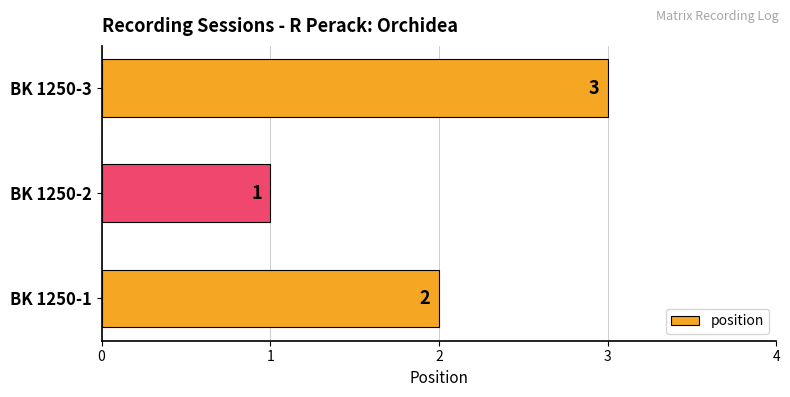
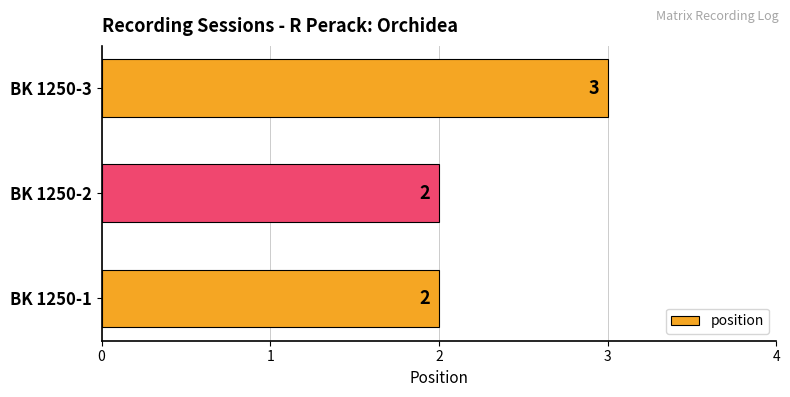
  {
    "BK 1250-3": 3,
-   "BK 1250-2": 1,
+   "BK 1250-2": 2,
    "BK 1250-1": 2
  }
